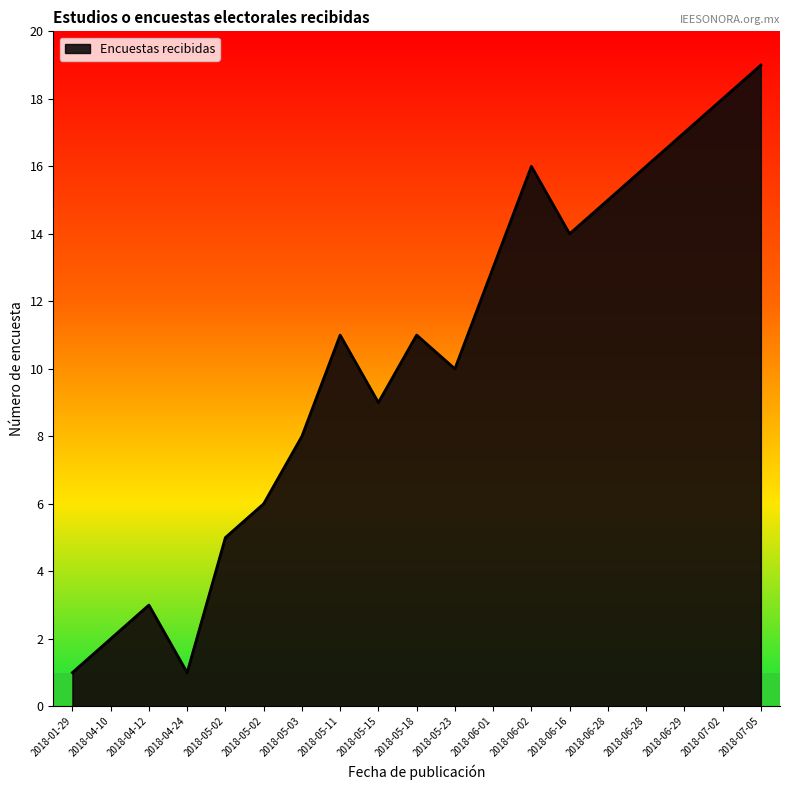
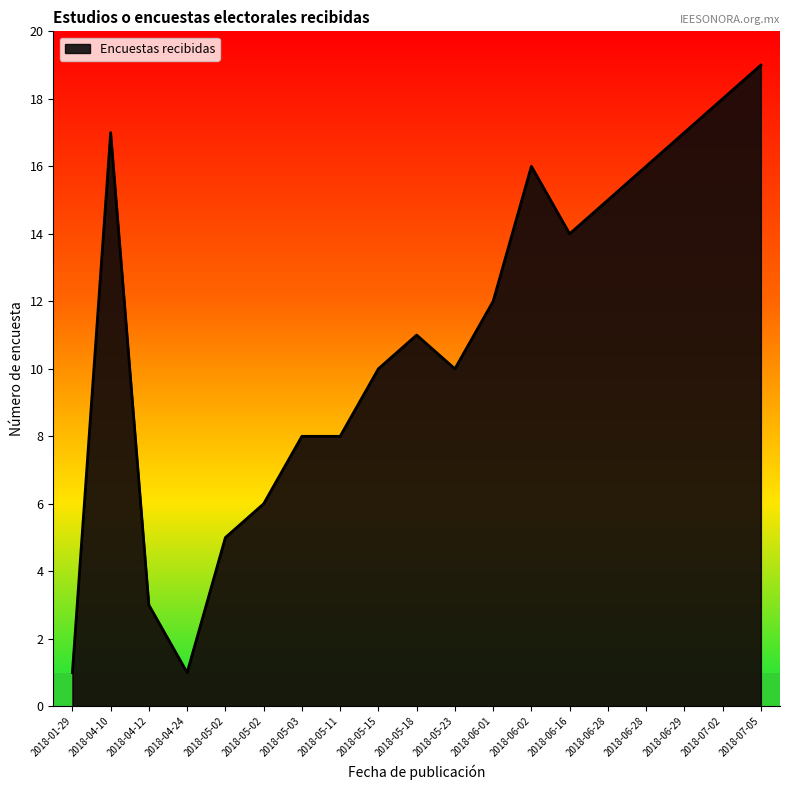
  {
-   "2018-04-10": 2,
+   "2018-04-10": 17,
    "2018-04-12": 3,
    "2018-05-03": 8,
-   "2018-05-11": 11,
-   "2018-05-15": 9,
+   "2018-05-11": 8,
+   "2018-05-15": 10,
    "2018-05-18": 11,
    "2018-05-23": 10,
-   "2018-06-01": 13,
+   "2018-06-01": 12,
    "2018-06-02": 16,
    "2018-06-16": 14,
    "2018-06-29": 17,
    "2018-07-02": 18,
    "2018-07-05": 19
  }
